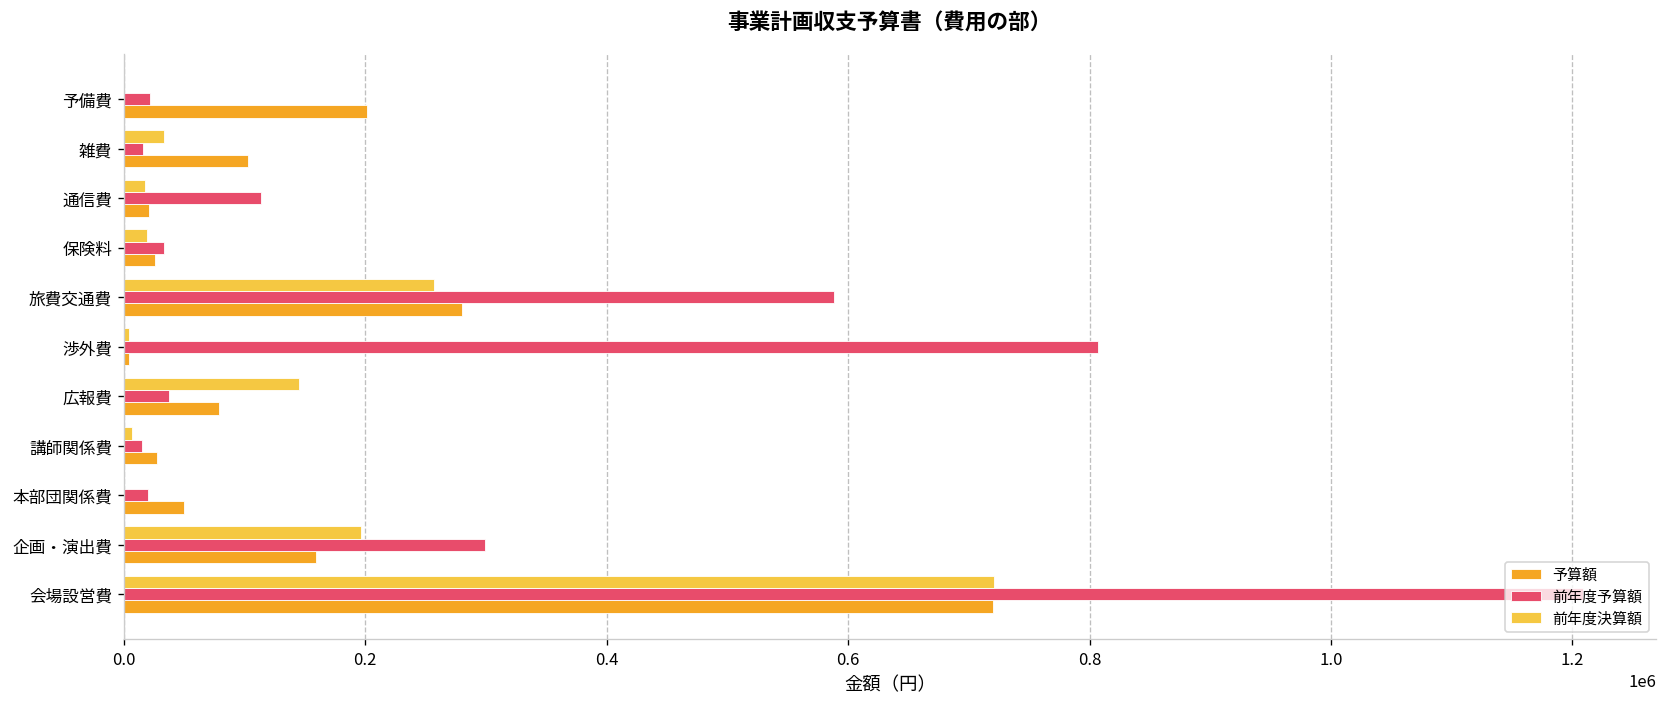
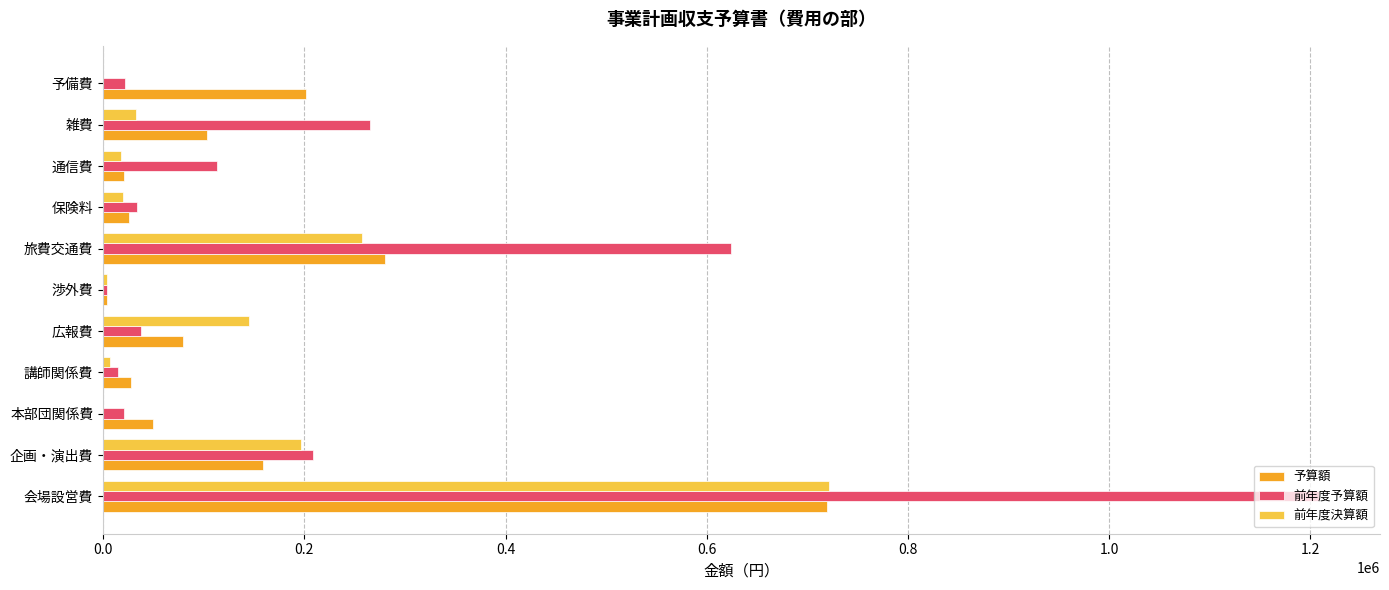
  {
    "前年度予算額": {
      "予備費": 22000,
-     "雑費": 16000,
+     "雑費": 265000,
      "通信費": 114000,
      "保険料": 33000,
-     "旅費交通費": 588000,
-     "渉外費": 807000,
+     "旅費交通費": 624000,
+     "渉外費": 4000,
      "広報費": 38000,
      "講師関係費": 15000,
      "本部団関係費": 20000,
-     "企画・演出費": 299000
+     "企画・演出費": 209000
    }
  }
